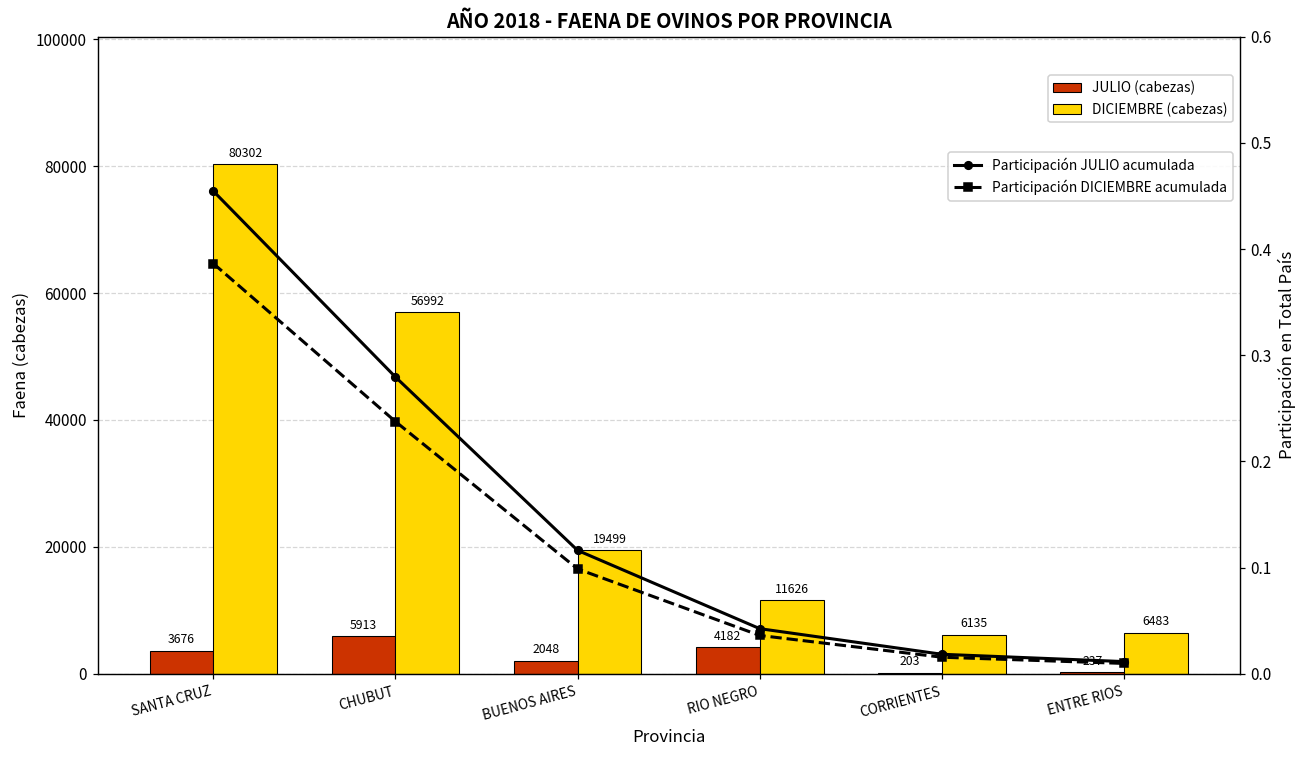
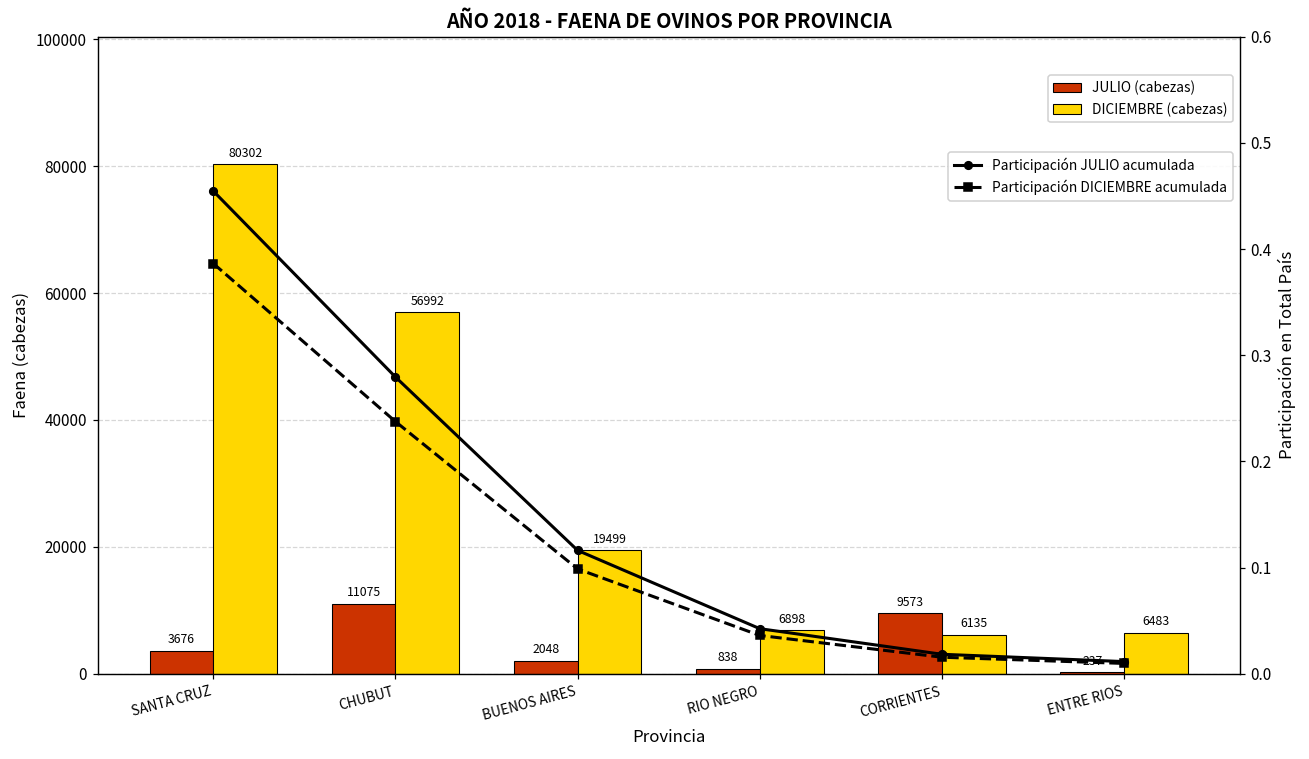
  {
    "JULIO (cabezas)": {
      "SANTA CRUZ": 3676,
-     "CHUBUT": 5913,
+     "CHUBUT": 11075,
      "BUENOS AIRES": 2048,
-     "RIO NEGRO": 4182,
-     "CORRIENTES": 203,
+     "RIO NEGRO": 838,
+     "CORRIENTES": 9573,
      "ENTRE RIOS": 237
    },
    "DICIEMBRE (cabezas)": {
      "SANTA CRUZ": 80302,
      "CHUBUT": 56992,
      "BUENOS AIRES": 19499,
-     "RIO NEGRO": 11626,
+     "RIO NEGRO": 6898,
      "CORRIENTES": 6135,
      "ENTRE RIOS": 6483
    }
  }
